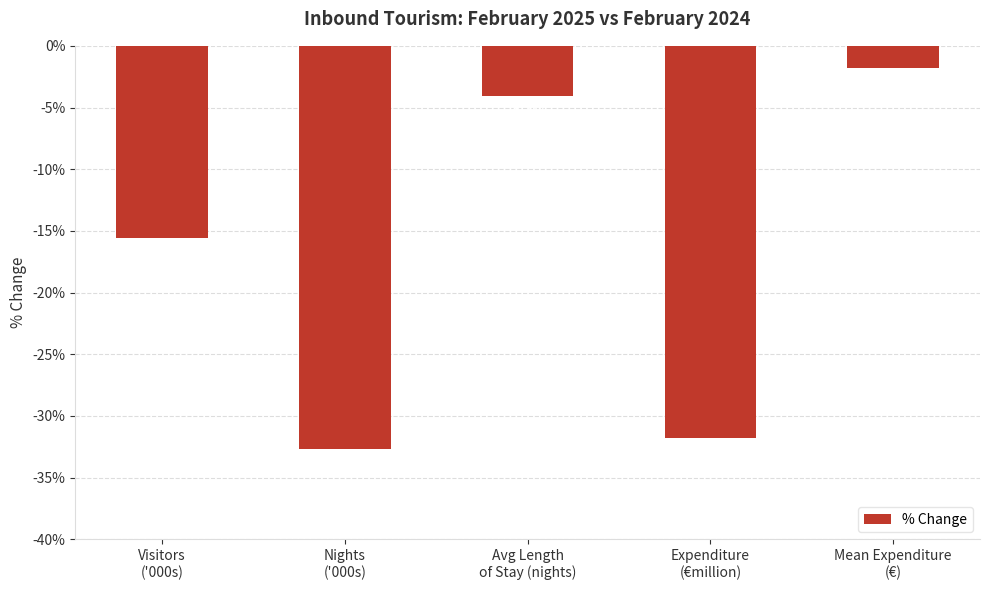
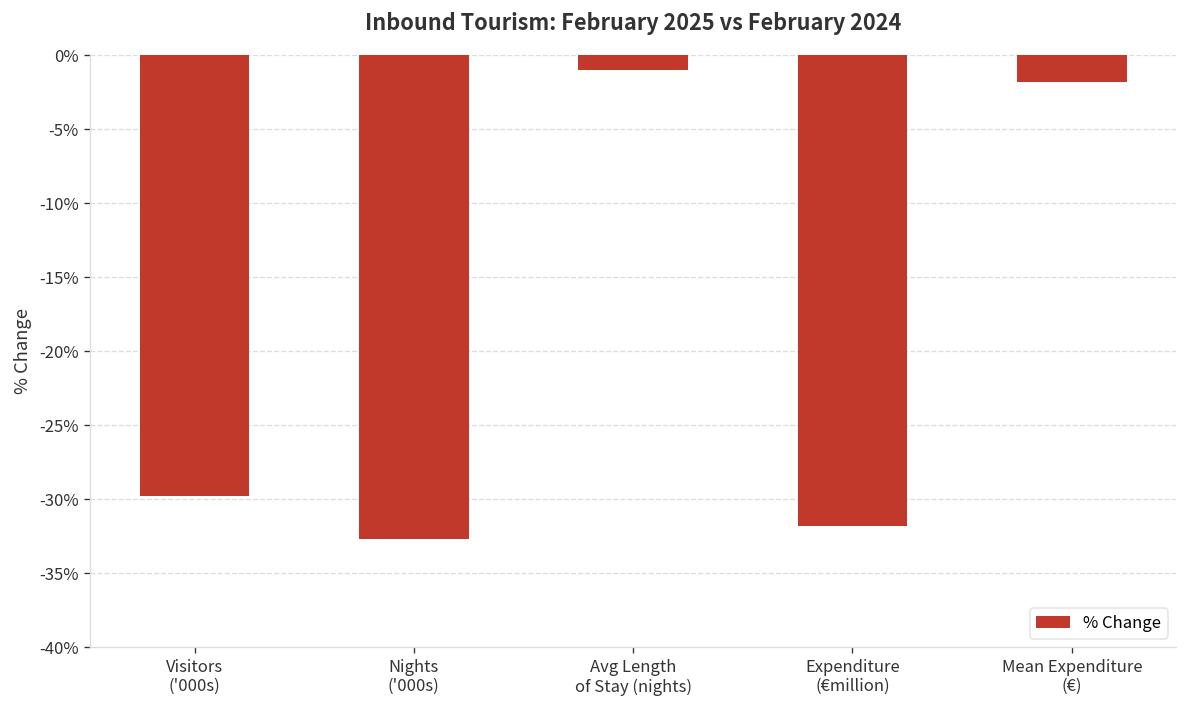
  {
-   "Visitors ('000s)": "-15.6%",
+   "Visitors ('000s)": "-29.8%",
    "Nights ('000s)": "-32.7%",
-   "Avg Length of Stay (nights)": "-4.1%",
+   "Avg Length of Stay (nights)": "-1.0%",
    "Expenditure (€million)": "-31.8%",
    "Mean Expenditure (€)": "-1.8%"
  }
